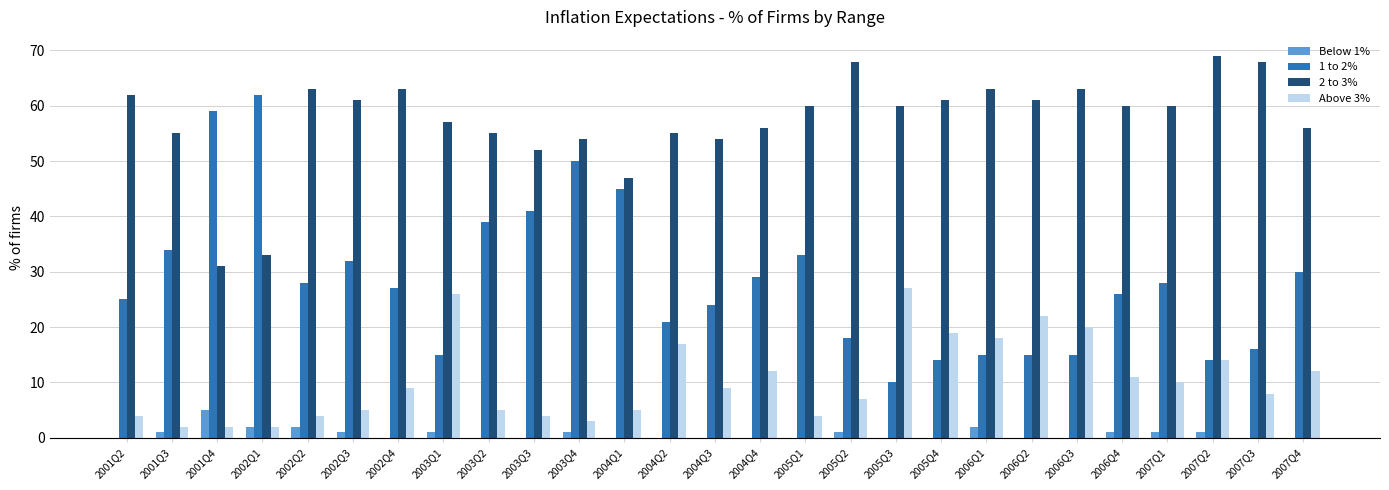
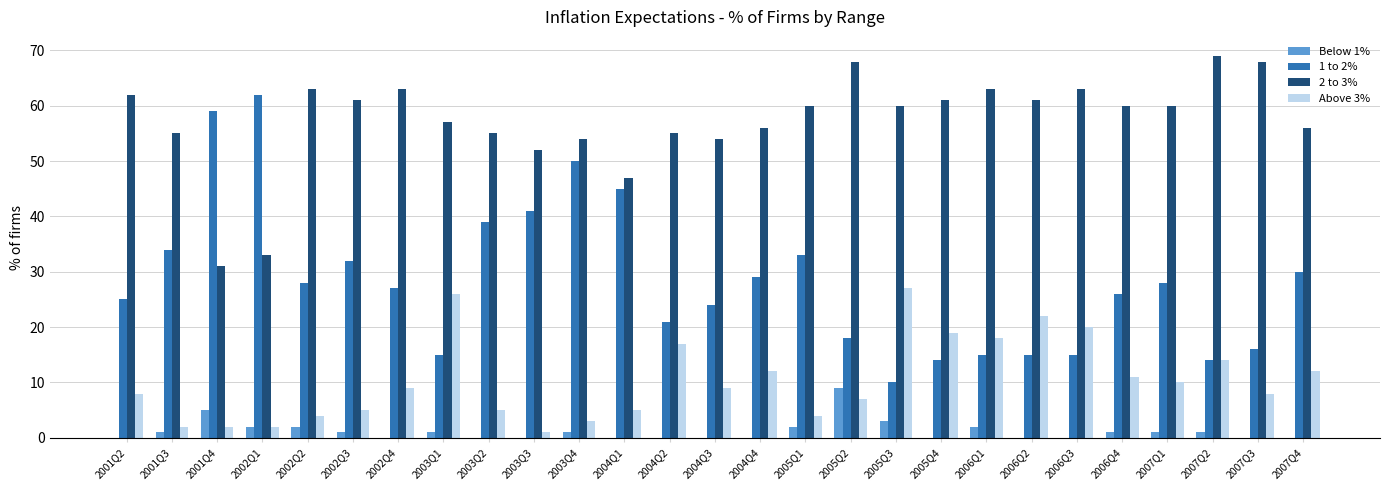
  {
    "Below 1%": {
      "2001Q2": 0,
      "2001Q3": 1,
      "2001Q4": 5,
      "2002Q1": 2,
      "2002Q2": 2,
      "2002Q3": 1,
      "2002Q4": 0,
      "2003Q1": 1,
      "2003Q2": 0,
      "2003Q3": 0,
      "2003Q4": 1,
      "2004Q1": 0,
      "2004Q2": 0,
      "2004Q3": 0,
      "2004Q4": 0,
-     "2005Q1": 0,
-     "2005Q2": 1,
-     "2005Q3": 0,
+     "2005Q1": 2,
+     "2005Q2": 9,
+     "2005Q3": 3,
      "2005Q4": 0,
      "2006Q1": 2,
      "2006Q2": 0,
      "2006Q3": 0,
      "2006Q4": 1,
      "2007Q1": 1,
      "2007Q2": 1,
      "2007Q3": 0,
      "2007Q4": 0
    },
    "1 to 2%": {
      "2001Q2": 25,
      "2001Q3": 34,
      "2001Q4": 59,
      "2002Q1": 62,
      "2002Q2": 28,
      "2002Q3": 32,
      "2002Q4": 27,
      "2003Q1": 15,
      "2003Q2": 39,
      "2003Q3": 41,
      "2003Q4": 50,
      "2004Q1": 45,
      "2004Q2": 21,
      "2004Q3": 24,
      "2004Q4": 29,
      "2005Q1": 33,
      "2005Q2": 18,
      "2005Q3": 10,
      "2005Q4": 14,
      "2006Q1": 15,
      "2006Q2": 15,
      "2006Q3": 15,
      "2006Q4": 26,
      "2007Q1": 28,
      "2007Q2": 14,
      "2007Q3": 16,
      "2007Q4": 30
    },
    "2 to 3%": {
      "2001Q2": 62,
      "2001Q3": 55,
      "2001Q4": 31,
      "2002Q1": 33,
      "2002Q2": 63,
      "2002Q3": 61,
      "2002Q4": 63,
      "2003Q1": 57,
      "2003Q2": 55,
      "2003Q3": 52,
      "2003Q4": 54,
      "2004Q1": 47,
      "2004Q2": 55,
      "2004Q3": 54,
      "2004Q4": 56,
      "2005Q1": 60,
      "2005Q2": 68,
      "2005Q3": 60,
      "2005Q4": 61,
      "2006Q1": 63,
      "2006Q2": 61,
      "2006Q3": 63,
      "2006Q4": 60,
      "2007Q1": 60,
      "2007Q2": 69,
      "2007Q3": 68,
      "2007Q4": 56
    },
    "Above 3%": {
-     "2001Q2": 4,
+     "2001Q2": 8,
      "2001Q3": 2,
      "2001Q4": 2,
      "2002Q1": 2,
      "2002Q2": 4,
      "2002Q3": 5,
      "2002Q4": 9,
      "2003Q1": 26,
      "2003Q2": 5,
-     "2003Q3": 4,
+     "2003Q3": 1,
      "2003Q4": 3,
      "2004Q1": 5,
      "2004Q2": 17,
      "2004Q3": 9,
      "2004Q4": 12,
      "2005Q1": 4,
      "2005Q2": 7,
      "2005Q3": 27,
      "2005Q4": 19,
      "2006Q1": 18,
      "2006Q2": 22,
      "2006Q3": 20,
      "2006Q4": 11,
      "2007Q1": 10,
      "2007Q2": 14,
      "2007Q3": 8,
      "2007Q4": 12
    }
  }
